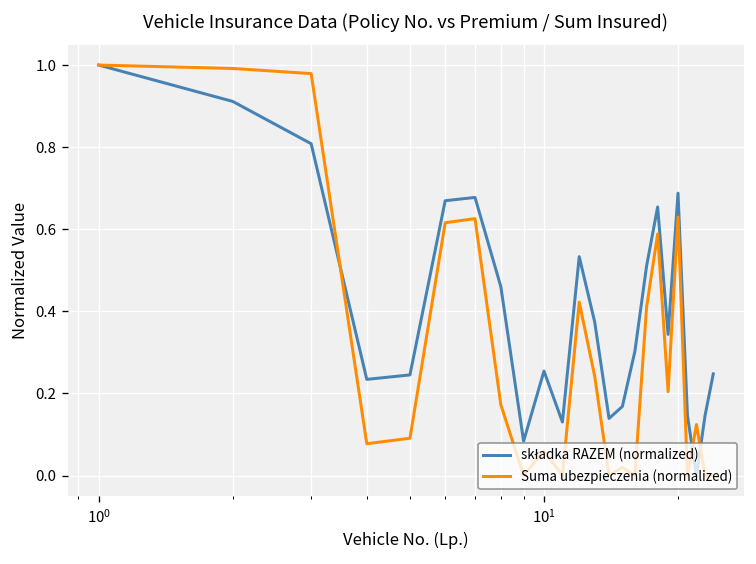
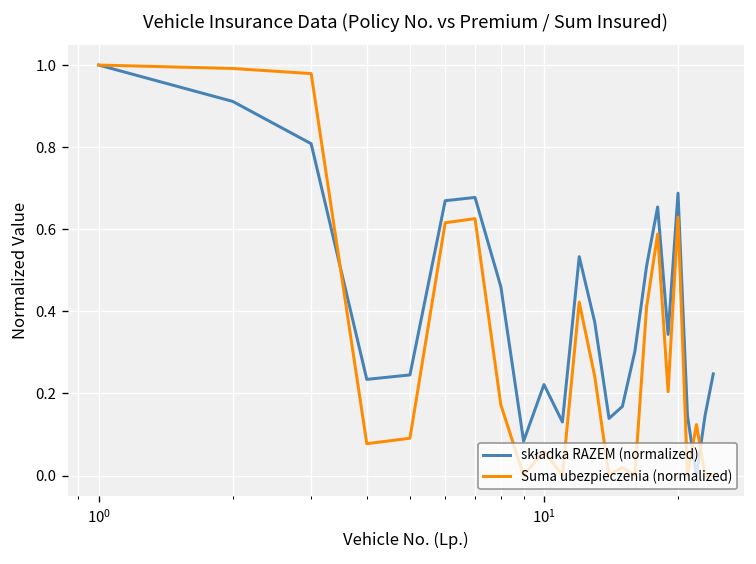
  {
    "składka RAZEM (normalized)": {
-     "10^1": 0.25
+     "10^1": 0.22
    }
  }
